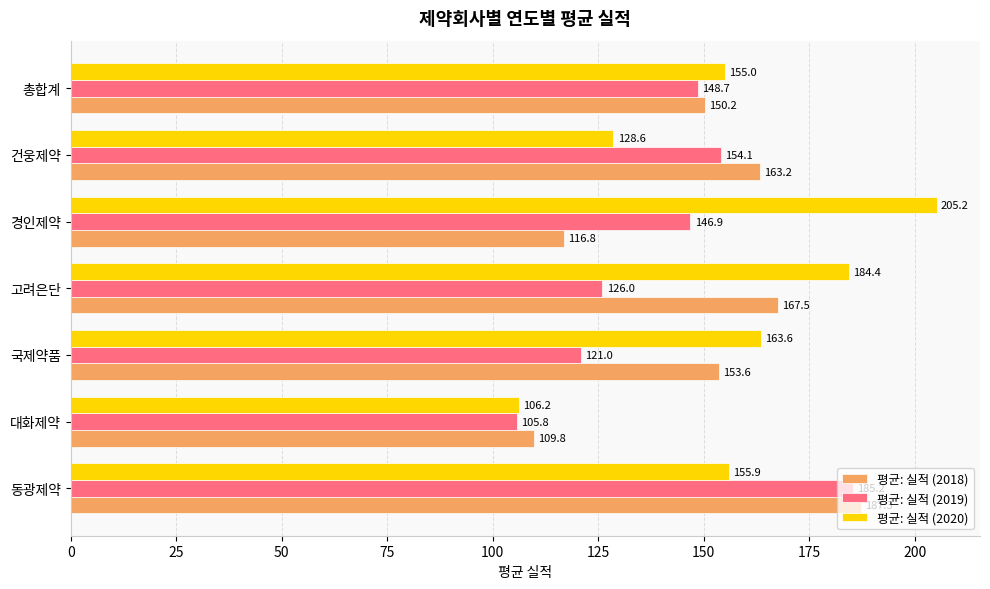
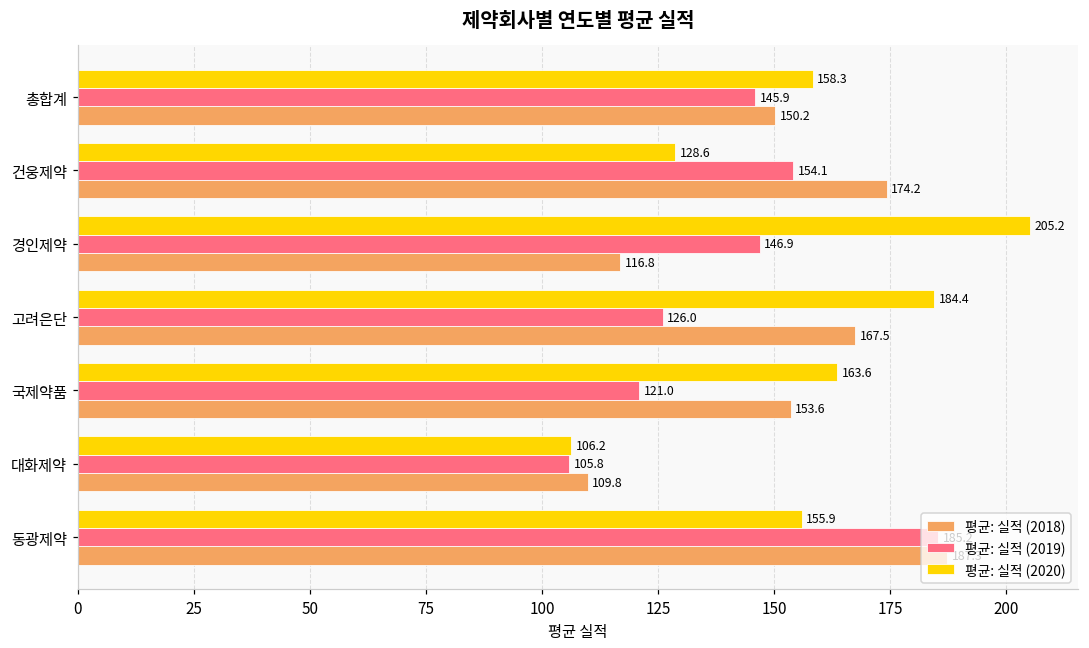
  {
    "평균: 실적 (2018)": {
      "총합계": 150.2,
-     "건웅제약": 163.2,
+     "건웅제약": 174.2,
      "경인제약": 116.8,
      "고려은단": 167.5,
      "국제약품": 153.6,
      "대화제약": 109.8
    },
    "평균: 실적 (2019)": {
-     "총합계": 148.7,
+     "총합계": 145.9,
      "건웅제약": 154.1,
      "경인제약": 146.9,
      "고려은단": 126.0,
      "국제약품": 121.0,
      "대화제약": 105.8
    },
    "평균: 실적 (2020)": {
-     "총합계": 155.0,
+     "총합계": 158.3,
      "건웅제약": 128.6,
      "경인제약": 205.2,
      "고려은단": 184.4,
      "국제약품": 163.6,
      "대화제약": 106.2,
      "동광제약": 155.9
    }
  }
